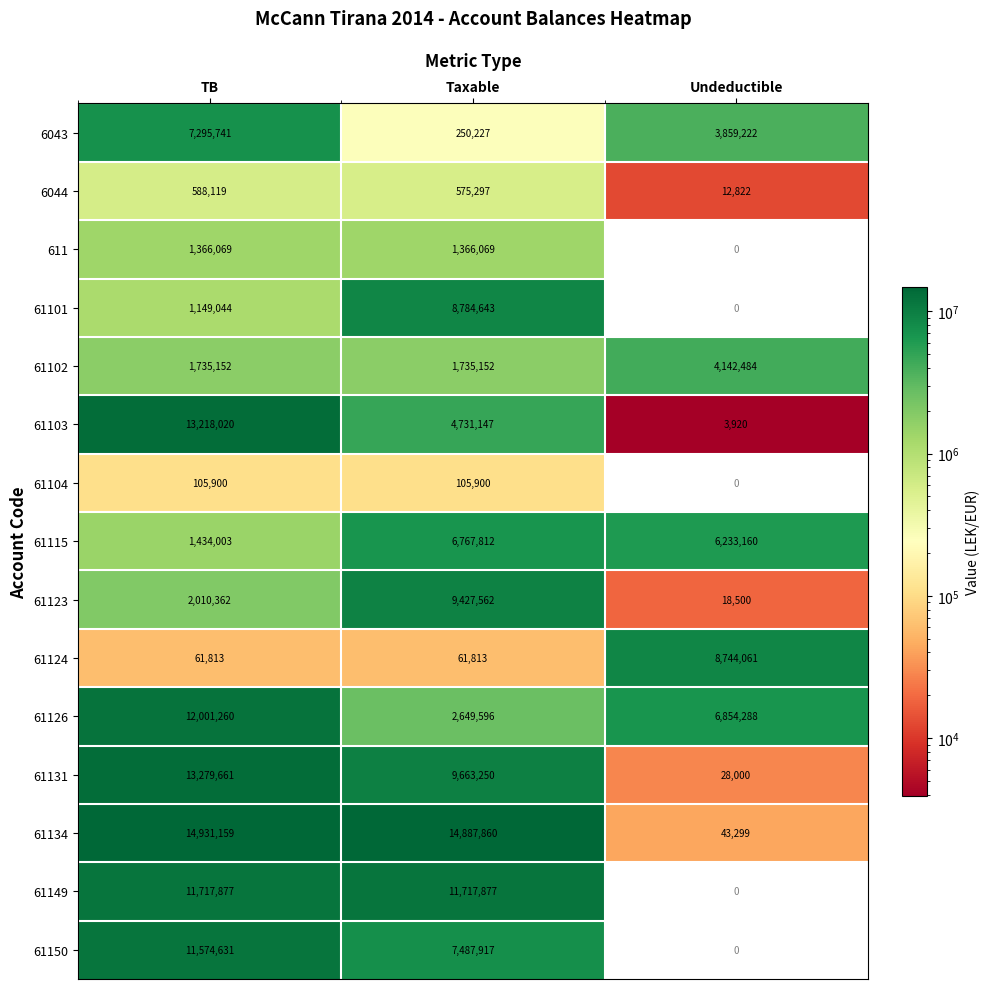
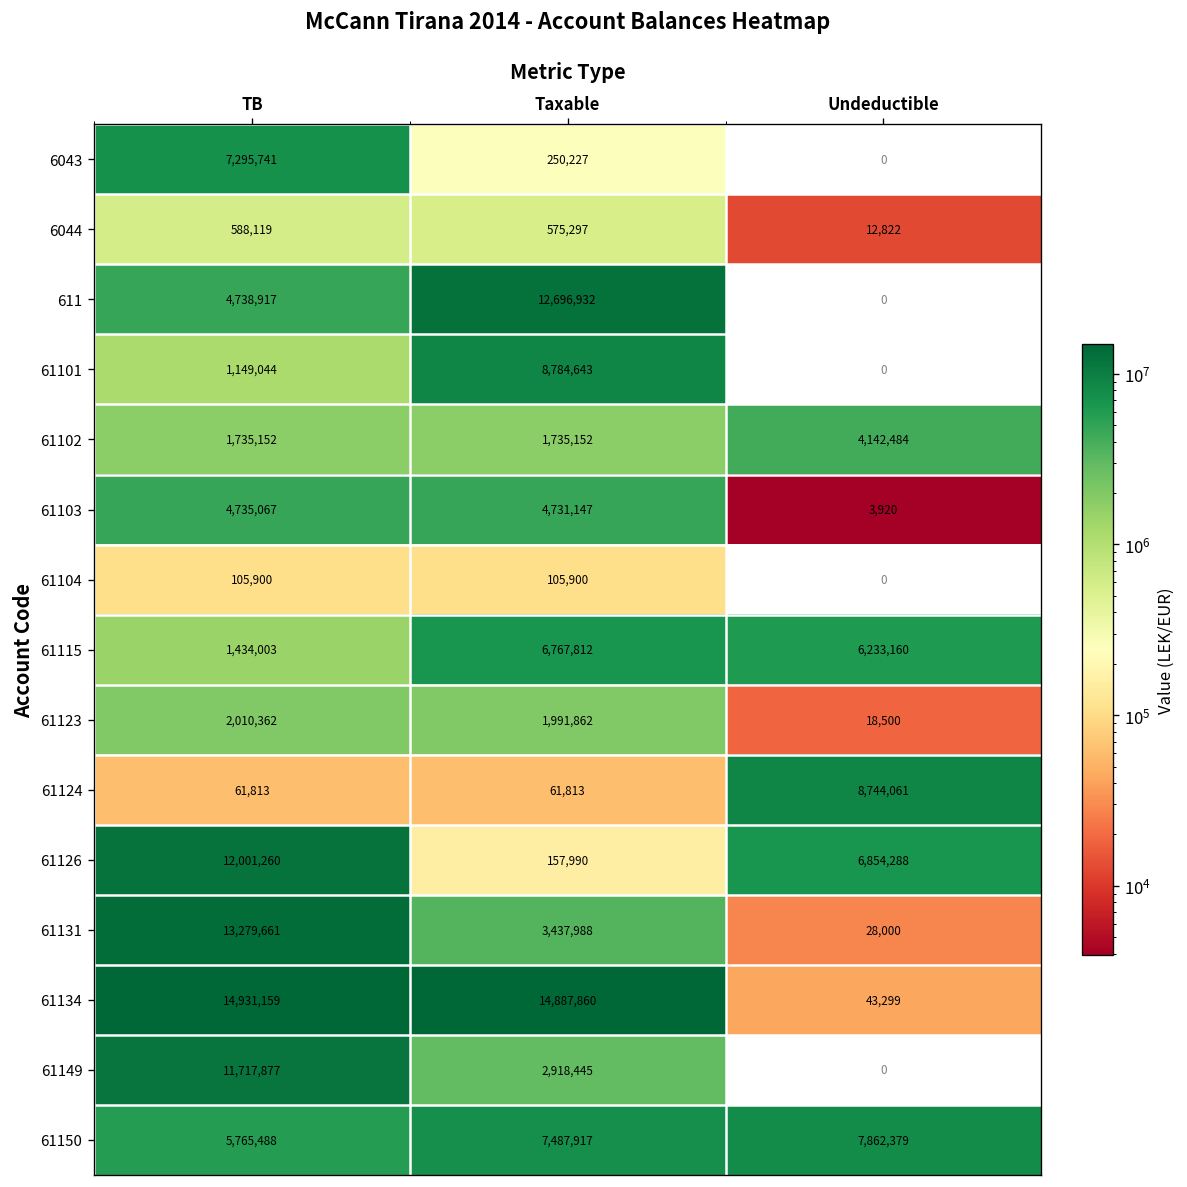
  {
    "6043": {
      "TB": "7,295,741",
      "Taxable": "250,227",
-     "Undeductible": "3,859,222"
+     "Undeductible": "0"
    },
    "6044": {
      "TB": "588,119",
      "Taxable": "575,297",
      "Undeductible": "12,822"
    },
    "611": {
-     "TB": "1,366,069",
-     "Taxable": "1,366,069",
+     "TB": "4,738,917",
+     "Taxable": "12,696,932",
      "Undeductible": "0"
    },
    "61101": {
      "TB": "1,149,044",
      "Taxable": "8,784,643",
      "Undeductible": "0"
    },
    "61102": {
      "TB": "1,735,152",
      "Taxable": "1,735,152",
      "Undeductible": "4,142,484"
    },
    "61103": {
-     "TB": "13,218,020",
+     "TB": "4,735,067",
      "Taxable": "4,731,147",
      "Undeductible": "3,920"
    },
    "61104": {
      "TB": "105,900",
      "Taxable": "105,900",
      "Undeductible": "0"
    },
    "61115": {
      "TB": "1,434,003",
      "Taxable": "6,767,812",
      "Undeductible": "6,233,160"
    },
    "61123": {
      "TB": "2,010,362",
-     "Taxable": "9,427,562",
+     "Taxable": "1,991,862",
      "Undeductible": "18,500"
    },
    "61124": {
      "TB": "61,813",
      "Taxable": "61,813",
      "Undeductible": "8,744,061"
    },
    "61126": {
      "TB": "12,001,260",
-     "Taxable": "2,649,596",
+     "Taxable": "157,990",
      "Undeductible": "6,854,288"
    },
    "61131": {
      "TB": "13,279,661",
-     "Taxable": "9,663,250",
+     "Taxable": "3,437,988",
      "Undeductible": "28,000"
    },
    "61134": {
      "TB": "14,931,159",
      "Taxable": "14,887,860",
      "Undeductible": "43,299"
    },
    "61149": {
      "TB": "11,717,877",
-     "Taxable": "11,717,877",
+     "Taxable": "2,918,445",
      "Undeductible": "0"
    },
    "61150": {
-     "TB": "11,574,631",
+     "TB": "5,765,488",
      "Taxable": "7,487,917",
-     "Undeductible": "0"
+     "Undeductible": "7,862,379"
    }
  }
